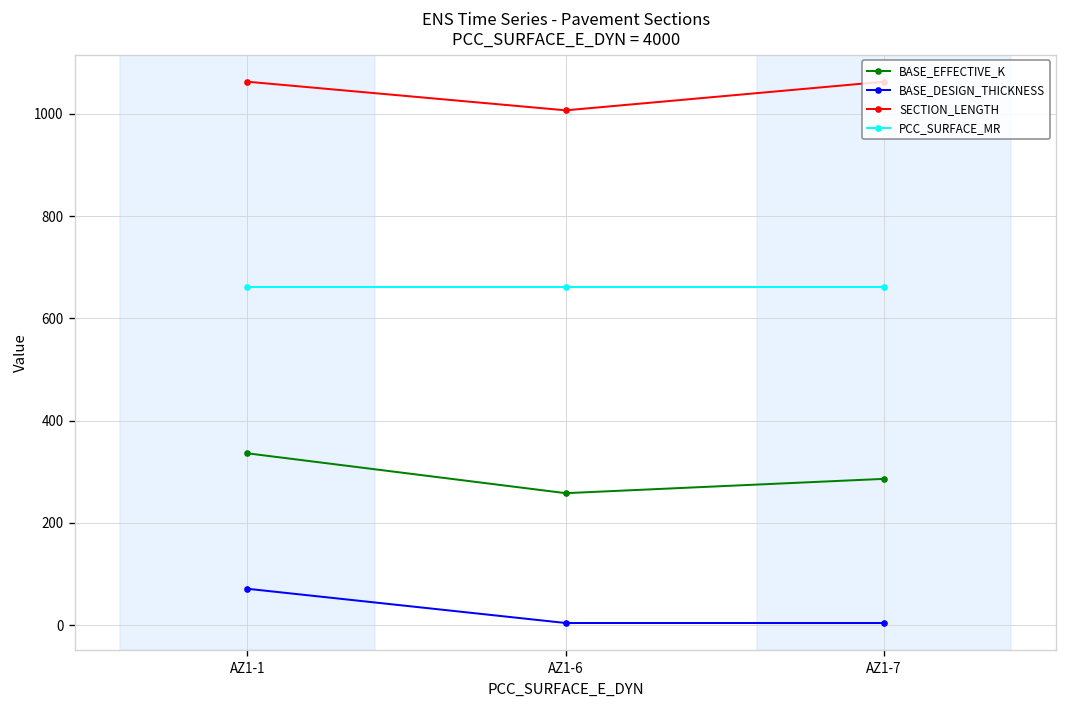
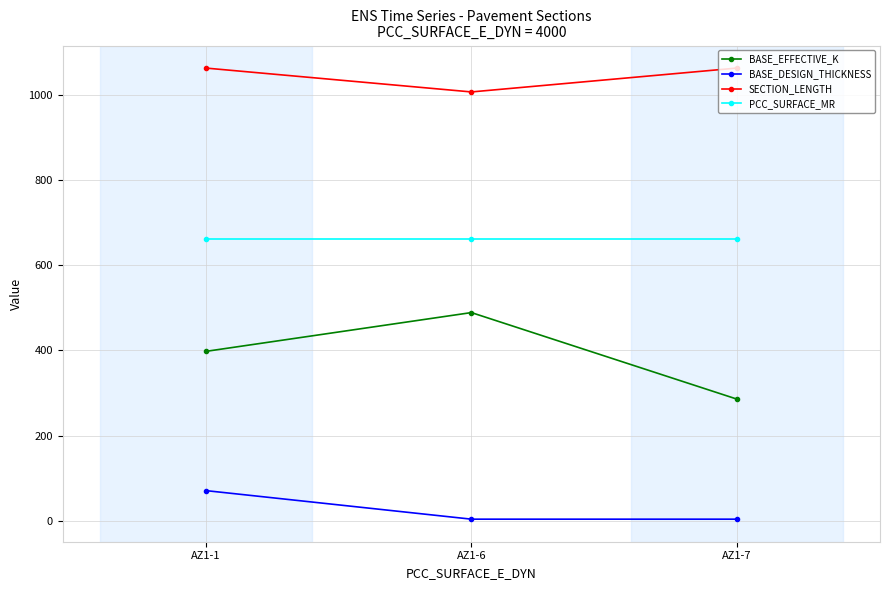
  {
    "BASE_EFFECTIVE_K": {
-     "AZ1-1": 340,
-     "AZ1-6": 260,
+     "AZ1-1": 400,
+     "AZ1-6": 490,
      "AZ1-7": 290
    },
    "BASE_DESIGN_THICKNESS": {
      "AZ1-1": 70,
      "AZ1-6": 0,
      "AZ1-7": 0
    },
    "SECTION_LENGTH": {
      "AZ1-1": 1060,
      "AZ1-6": 1010
    },
    "PCC_SURFACE_MR": {
      "AZ1-1": 660,
      "AZ1-6": 660,
      "AZ1-7": 660
    }
  }
